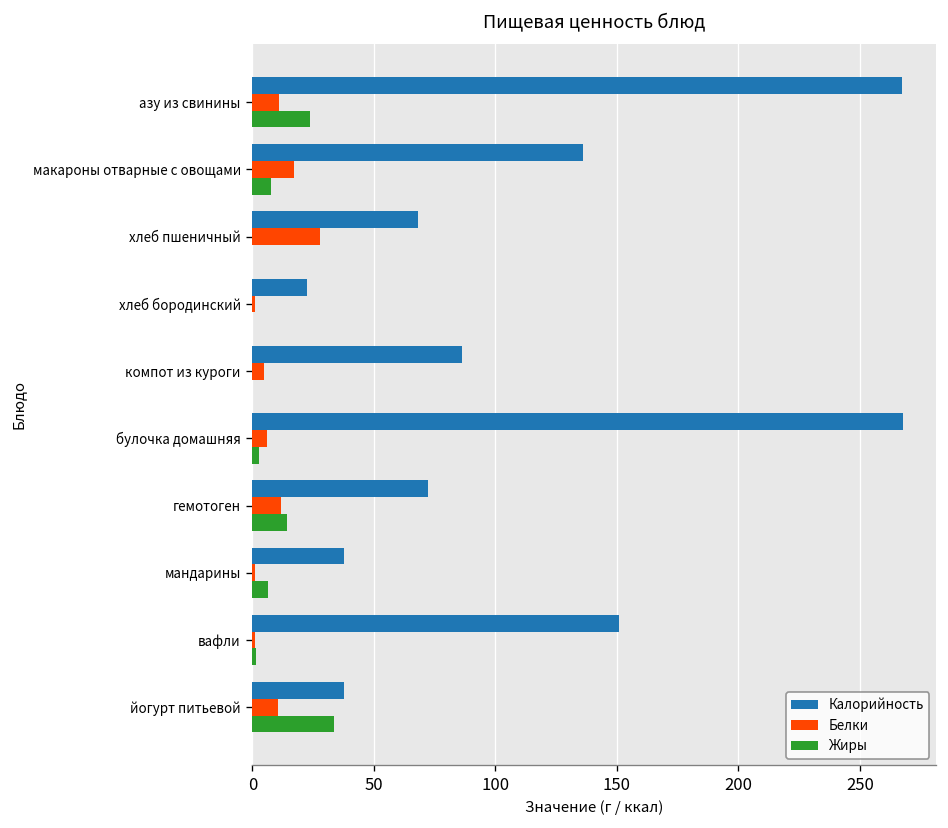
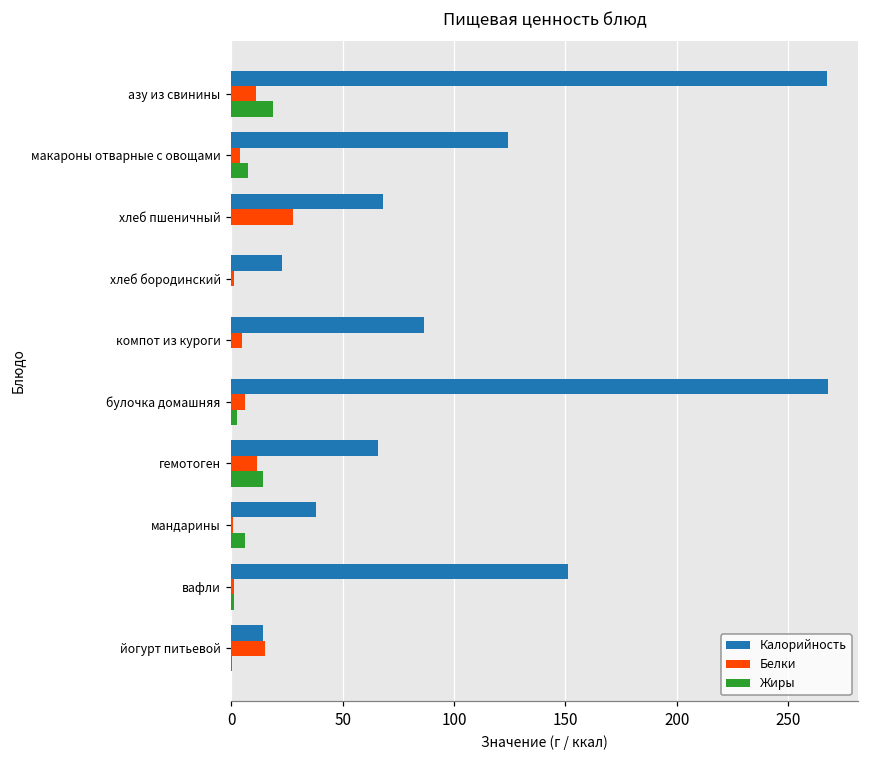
  {
    "Калорийность": {
      "азу из свинины": 268,
-     "макароны отварные с овощами": 136,
+     "макароны отварные с овощами": 124,
      "хлеб пшеничный": 68,
      "хлеб бородинский": 23,
      "компот из куроги": 86,
      "булочка домашняя": 268,
-     "гемотоген": 72,
+     "гемотоген": 66,
      "мандарины": 38,
      "вафли": 151,
-     "йогурт питьевой": 38
+     "йогурт питьевой": 14
    },
    "Белки": {
      "азу из свинины": 11,
-     "макароны отварные с овощами": 17,
+     "макароны отварные с овощами": 4,
      "хлеб пшеничный": 28,
      "компот из куроги": 5,
      "булочка домашняя": 6,
      "гемотоген": 12,
-     "йогурт питьевой": 11
+     "йогурт питьевой": 15
    },
    "Жиры": {
-     "азу из свинины": 24,
+     "азу из свинины": 19,
      "макароны отварные с овощами": 7,
      "хлеб пшеничный": 0,
      "хлеб бородинский": 0,
      "компот из куроги": 0,
      "булочка домашняя": 3,
      "гемотоген": 14,
      "мандарины": 6,
      "вафли": 1,
-     "йогурт питьевой": 34
+     "йогурт питьевой": 0
    }
  }
